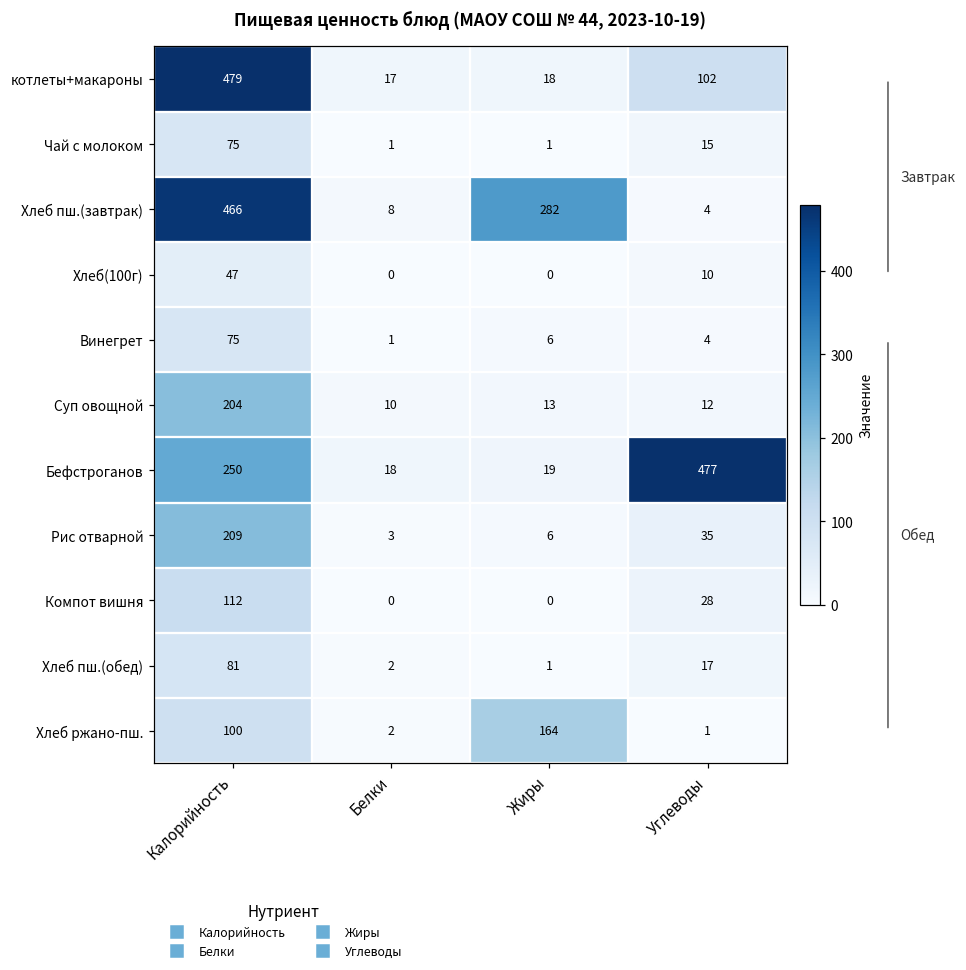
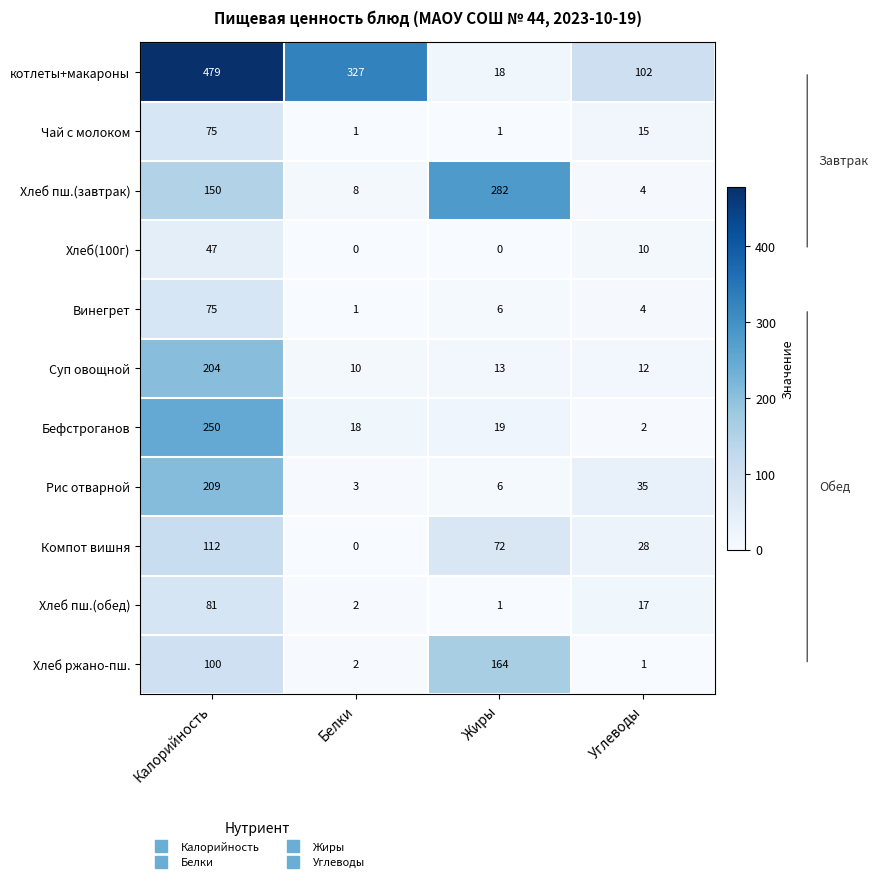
  {
    "котлеты+макароны": {
      "Калорийность": 479,
-     "Белки": 17,
+     "Белки": 327,
      "Жиры": 18,
      "Углеводы": 102
    },
    "Чай с молоком": {
      "Калорийность": 75,
      "Белки": 1,
      "Жиры": 1,
      "Углеводы": 15
    },
    "Хлеб пш.(завтрак)": {
-     "Калорийность": 466,
+     "Калорийность": 150,
      "Белки": 8,
      "Жиры": 282,
      "Углеводы": 4
    },
    "Хлеб(100г)": {
      "Калорийность": 47,
      "Белки": 0,
      "Жиры": 0,
      "Углеводы": 10
    },
    "Винегрет": {
      "Калорийность": 75,
      "Белки": 1,
      "Жиры": 6,
      "Углеводы": 4
    },
    "Суп овощной": {
      "Калорийность": 204,
      "Белки": 10,
      "Жиры": 13,
      "Углеводы": 12
    },
    "Бефстроганов": {
      "Калорийность": 250,
      "Белки": 18,
      "Жиры": 19,
-     "Углеводы": 477
+     "Углеводы": 2
    },
    "Рис отварной": {
      "Калорийность": 209,
      "Белки": 3,
      "Жиры": 6,
      "Углеводы": 35
    },
    "Компот вишня": {
      "Калорийность": 112,
      "Белки": 0,
-     "Жиры": 0,
+     "Жиры": 72,
      "Углеводы": 28
    },
    "Хлеб пш.(обед)": {
      "Калорийность": 81,
      "Белки": 2,
      "Жиры": 1,
      "Углеводы": 17
    },
    "Хлеб ржано-пш.": {
      "Калорийность": 100,
      "Белки": 2,
      "Жиры": 164,
      "Углеводы": 1
    }
  }
